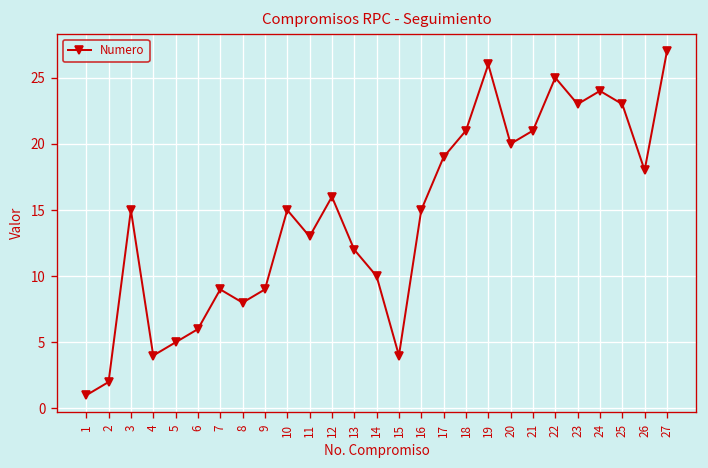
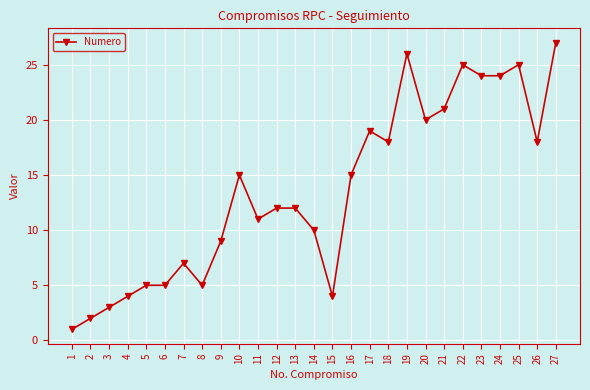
  {
    "1": 1,
    "2": 2,
-   "3": 15,
+   "3": 3,
    "4": 4,
    "5": 5,
-   "6": 6,
-   "7": 9,
-   "8": 8,
+   "6": 5,
+   "7": 7,
+   "8": 5,
    "9": 9,
    "10": 15,
-   "11": 13,
-   "12": 16,
+   "11": 11,
+   "12": 12,
    "13": 12,
    "14": 10,
    "15": 4,
    "16": 15,
    "17": 19,
-   "18": 21,
+   "18": 18,
    "19": 26,
    "20": 20,
    "21": 21,
    "22": 25,
-   "23": 23,
+   "23": 24,
    "24": 24,
-   "25": 23,
+   "25": 25,
    "26": 18,
    "27": 27
  }
